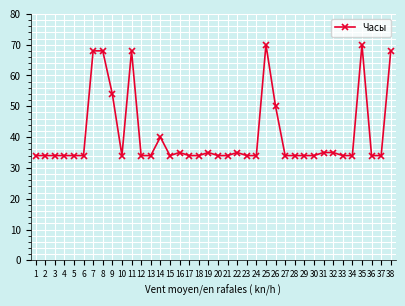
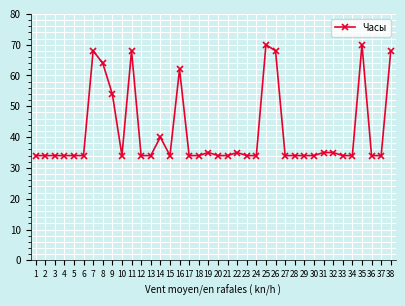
  {
    "1": 34,
    "2": 34,
    "3": 34,
    "4": 34,
    "5": 34,
    "6": 34,
    "7": 68,
-   "8": 68,
+   "8": 64,
    "9": 54,
    "10": 34,
    "11": 68,
    "12": 34,
    "13": 34,
    "14": 40,
    "15": 34,
-   "16": 35,
+   "16": 62,
    "17": 34,
    "18": 34,
    "19": 35,
    "20": 34,
    "21": 34,
    "22": 35,
    "23": 34,
    "24": 34,
    "25": 70,
-   "26": 50,
+   "26": 68,
    "27": 34,
    "28": 34,
    "29": 34,
    "30": 34,
    "31": 35,
    "32": 35,
    "33": 34,
    "34": 34,
    "35": 70,
    "36": 34,
    "37": 34,
    "38": 68
  }
